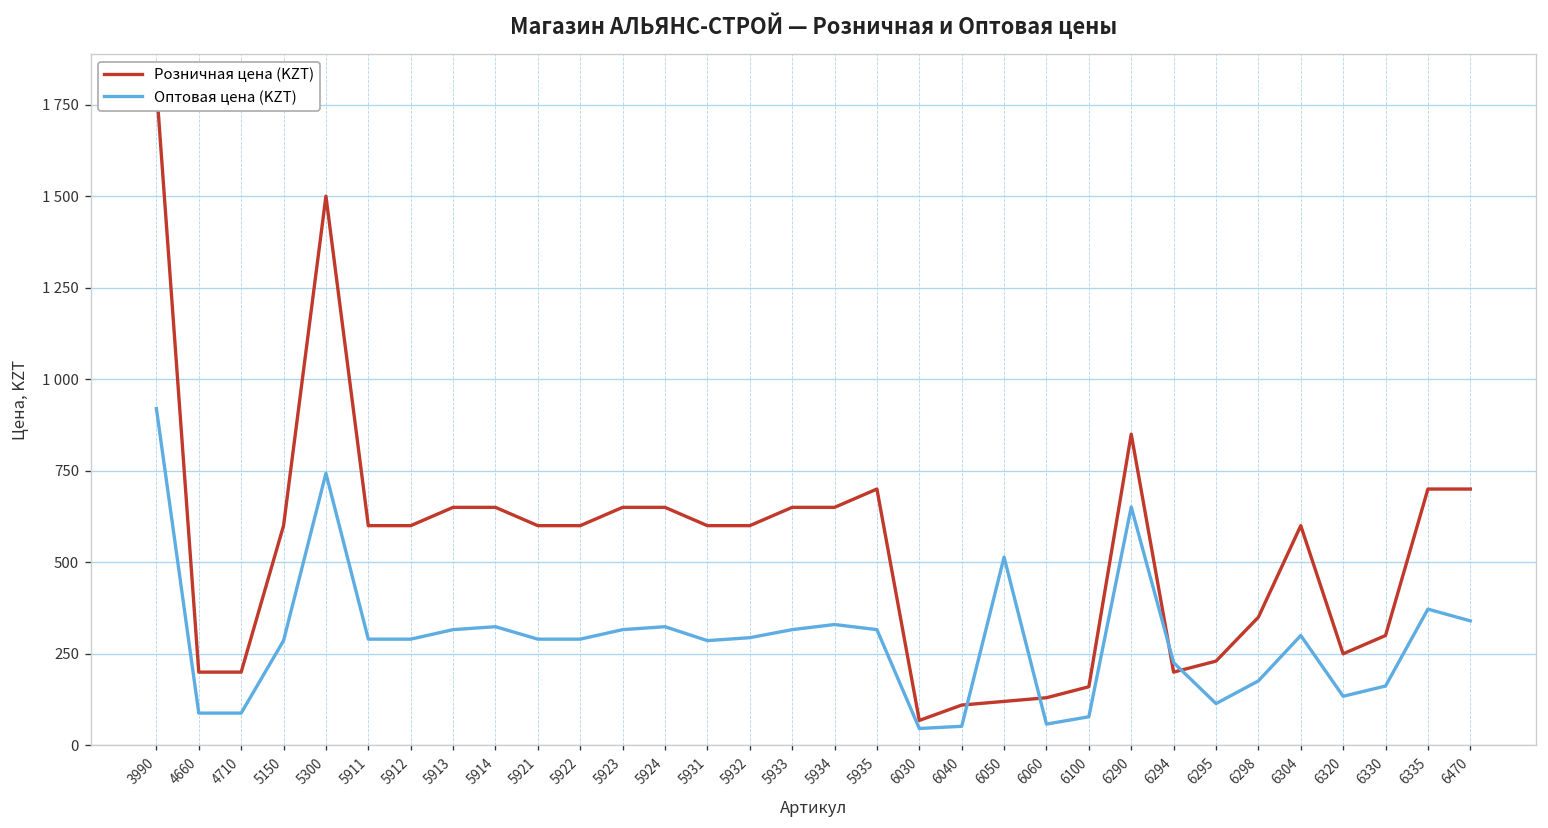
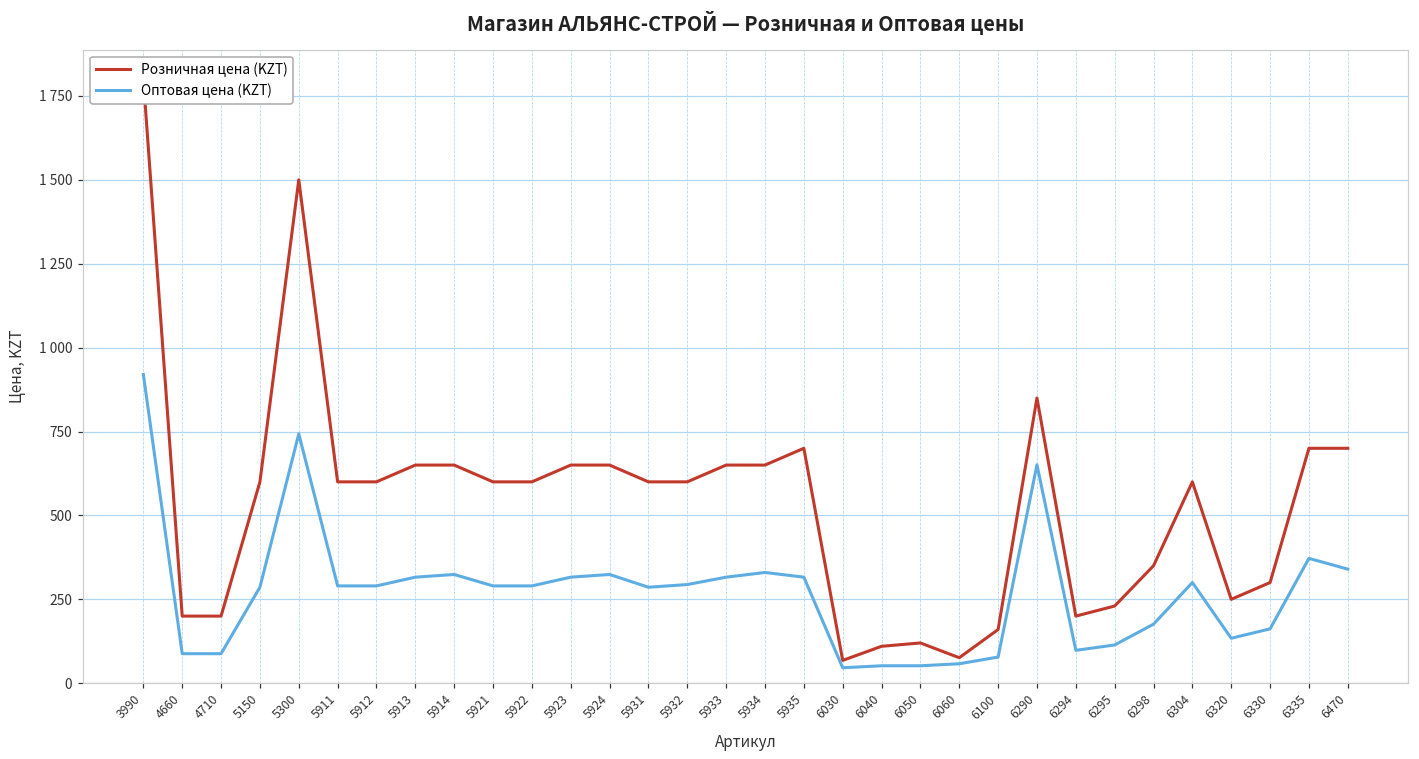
  {
    "Розничная цена (KZT)": {
      "4660": 200,
      "4710": 200,
      "5150": 600,
      "5300": 1500,
      "5911": 600,
      "5912": 600,
      "5913": 650,
      "5914": 650,
      "5921": 600,
      "5922": 600,
      "5923": 650,
      "5924": 650,
      "5931": 600,
      "5932": 600,
      "5933": 650,
      "5934": 650,
      "5935": 700,
      "6030": 70,
      "6040": 110,
      "6050": 120,
-     "6060": 130,
+     "6060": 80,
      "6100": 160,
      "6290": 850,
      "6294": 200,
      "6295": 230,
      "6298": 350,
      "6304": 600,
      "6320": 250,
      "6330": 300,
      "6335": 700,
      "6470": 700
    },
    "Оптовая цена (KZT)": {
      "3990": 920,
      "4660": 90,
      "4710": 90,
      "5150": 290,
      "5300": 740,
      "5911": 290,
      "5912": 290,
      "5913": 320,
      "5914": 320,
      "5921": 290,
      "5922": 290,
      "5923": 320,
      "5924": 320,
      "5931": 290,
      "5932": 290,
      "5933": 320,
      "5934": 330,
      "5935": 320,
      "6030": 50,
      "6040": 50,
-     "6050": 510,
+     "6050": 50,
      "6060": 60,
      "6100": 80,
      "6290": 650,
-     "6294": 230,
+     "6294": 100,
      "6295": 110,
      "6298": 180,
      "6304": 300,
      "6320": 130,
      "6330": 160,
      "6335": 370,
      "6470": 340
    }
  }
